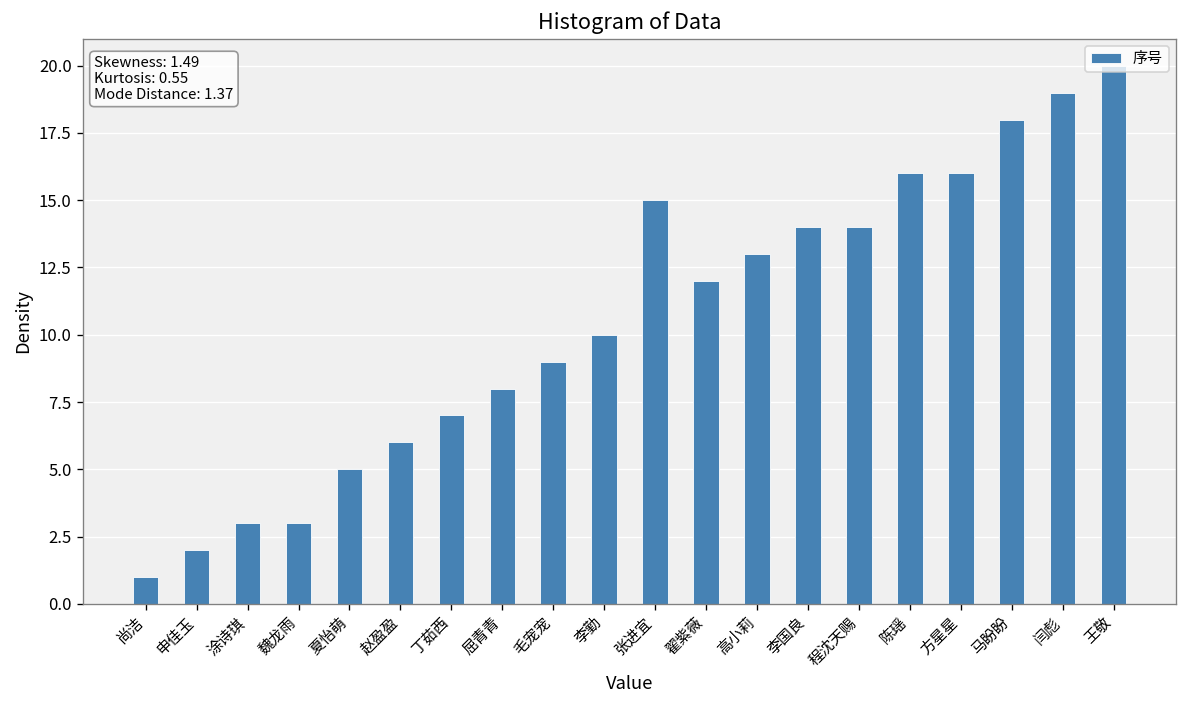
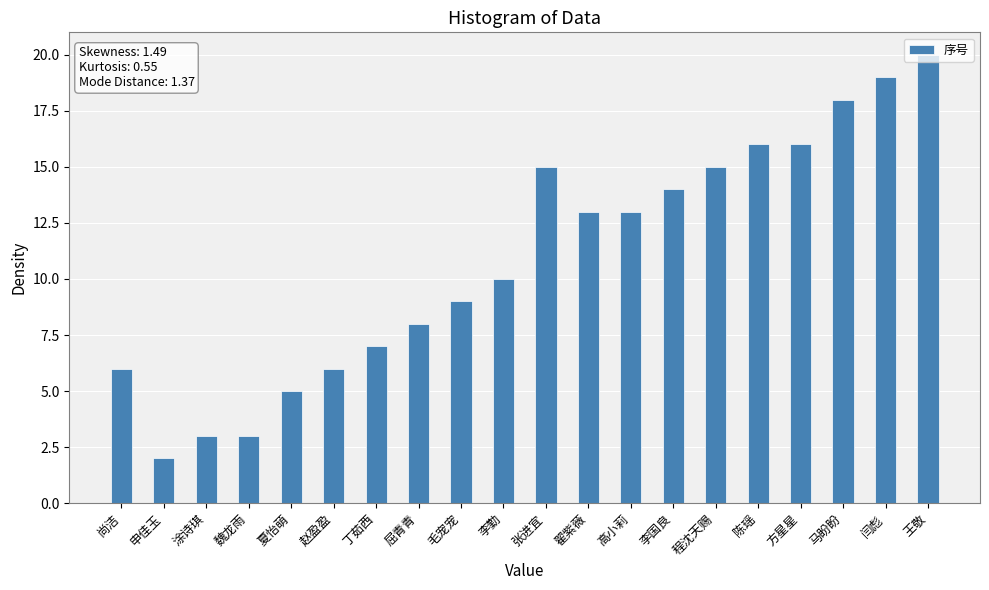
  {
-   "尚洁": 1,
+   "尚洁": 6,
    "申佳玉": 2,
    "涂诗琪": 3,
    "魏龙雨": 3,
    "夏怡萌": 5,
    "赵盈盈": 6,
    "丁茹西": 7,
    "屈青青": 8,
    "毛宠宠": 9,
    "李勤": 10,
    "张进宜": 15,
-   "翟紫薇": 12,
+   "翟紫薇": 13,
    "高小莉": 13,
    "李国良": 14,
-   "程沈天赐": 14,
+   "程沈天赐": 15,
    "陈瑶": 16,
    "方星星": 16,
    "马盼盼": 18,
    "闫彪": 19
  }
